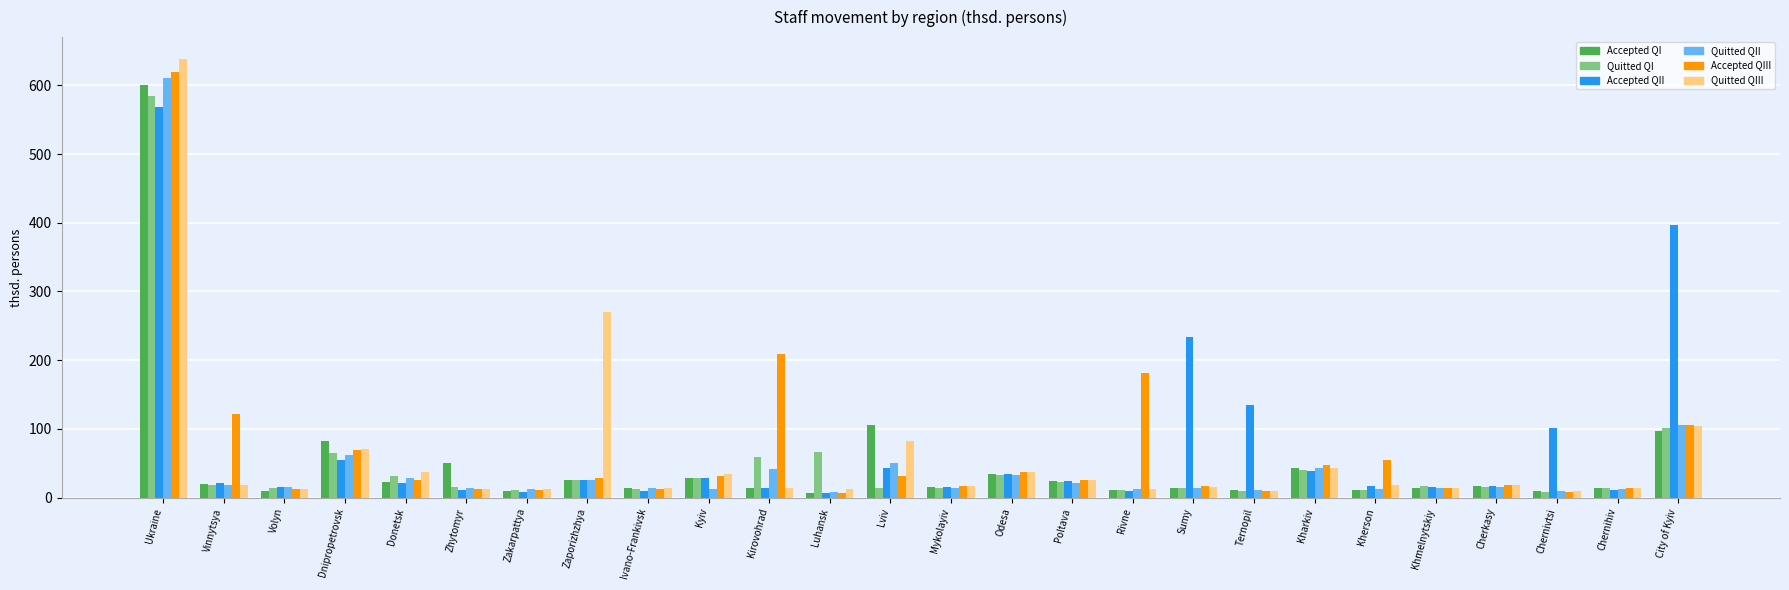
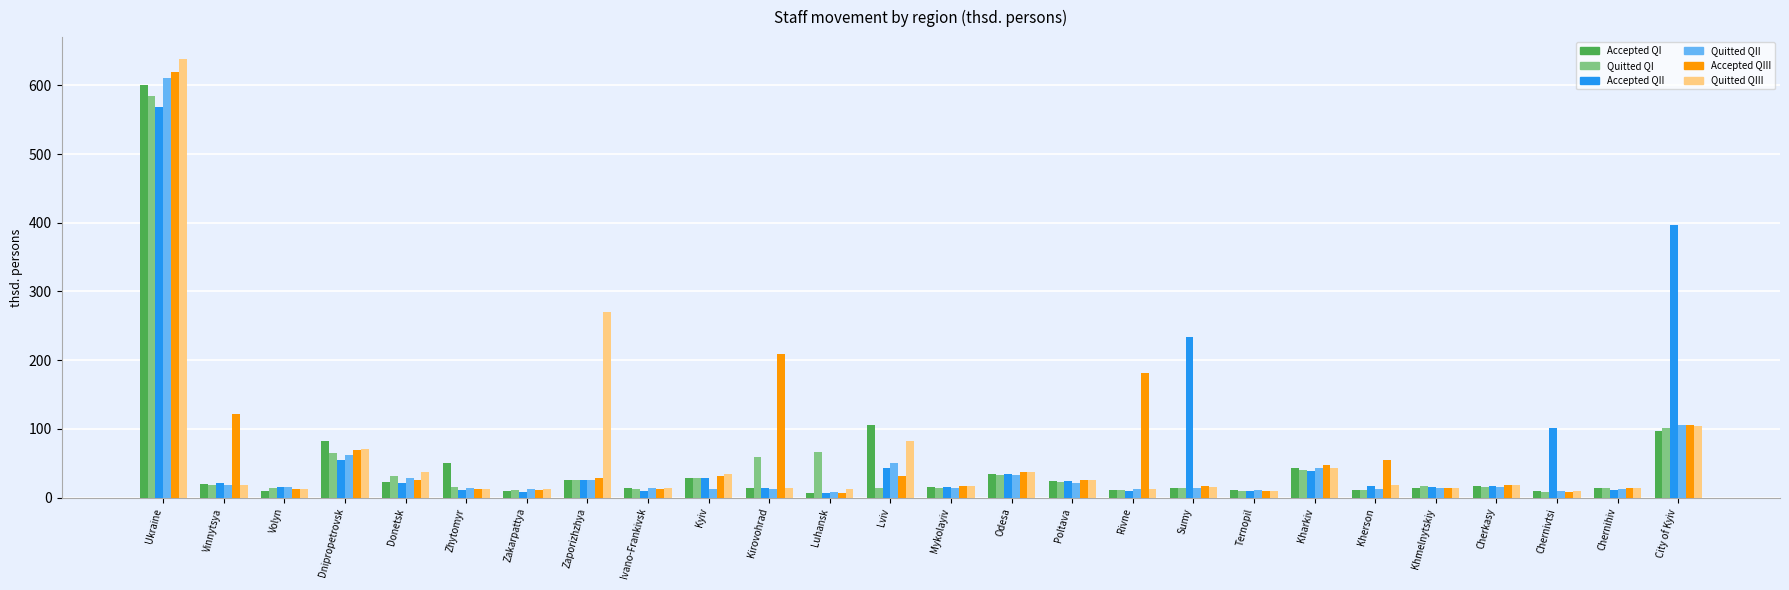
  {
    "Accepted QI": {
      "Ukraine": 600,
      "Vinnytsya": 20,
      "Volyn": 10,
      "Dnipropetrovsk": 80,
      "Donetsk": 20,
      "Zhytomyr": 50,
      "Zakarpattya": 10,
      "Zaporizhzhya": 30,
      "Ivano-Frankivsk": 10,
      "Kyiv": 30,
      "Kirovohrad": 10,
      "Luhansk": 10,
      "Lviv": 110,
      "Mykolayiv": 20,
      "Odesa": 30,
      "Poltava": 20,
      "Rivne": 10,
      "Sumy": 10,
      "Ternopil": 10,
      "Kharkiv": 40,
      "Kherson": 10,
      "Khmelnytskiy": 10,
      "Cherkasy": 20,
      "Chernivtsi": 10,
      "Chernihiv": 10,
      "City of Kyiv": 100
    },
    "Quitted QI": {
      "Ukraine": 580,
      "Vinnytsya": 20,
      "Volyn": 10,
      "Dnipropetrovsk": 60,
      "Donetsk": 30,
      "Zhytomyr": 20,
      "Zakarpattya": 10,
      "Zaporizhzhya": 30,
      "Ivano-Frankivsk": 10,
      "Kyiv": 30,
      "Kirovohrad": 60,
      "Luhansk": 70,
      "Lviv": 10,
      "Mykolayiv": 10,
      "Odesa": 30,
      "Poltava": 20,
      "Rivne": 10,
      "Sumy": 10,
      "Ternopil": 10,
      "Kharkiv": 40,
      "Kherson": 10,
      "Khmelnytskiy": 20,
      "Cherkasy": 20,
      "Chernivtsi": 10,
      "Chernihiv": 10,
      "City of Kyiv": 100
    },
    "Accepted QII": {
      "Ukraine": 570,
      "Vinnytsya": 20,
      "Volyn": 20,
      "Dnipropetrovsk": 60,
      "Donetsk": 20,
      "Zhytomyr": 10,
      "Zakarpattya": 10,
      "Zaporizhzhya": 30,
      "Ivano-Frankivsk": 10,
      "Kyiv": 30,
      "Kirovohrad": 10,
      "Luhansk": 10,
      "Lviv": 40,
      "Mykolayiv": 20,
      "Odesa": 30,
      "Poltava": 20,
      "Rivne": 10,
      "Sumy": 230,
-     "Ternopil": 140,
+     "Ternopil": 10,
      "Kharkiv": 40,
      "Kherson": 20,
      "Khmelnytskiy": 20,
      "Cherkasy": 20,
      "Chernivtsi": 100,
      "Chernihiv": 10,
      "City of Kyiv": 400
    },
    "Quitted QII": {
      "Ukraine": 610,
      "Vinnytsya": 20,
      "Volyn": 20,
      "Dnipropetrovsk": 60,
      "Donetsk": 30,
      "Zhytomyr": 10,
      "Zakarpattya": 10,
      "Zaporizhzhya": 30,
      "Ivano-Frankivsk": 10,
      "Kyiv": 10,
-     "Kirovohrad": 40,
+     "Kirovohrad": 10,
      "Luhansk": 10,
      "Lviv": 50,
      "Mykolayiv": 10,
      "Odesa": 30,
      "Poltava": 20,
      "Rivne": 10,
      "Sumy": 10,
      "Ternopil": 10,
      "Kharkiv": 40,
      "Kherson": 10,
      "Khmelnytskiy": 10,
      "Cherkasy": 20,
      "Chernivtsi": 10,
      "Chernihiv": 10,
      "City of Kyiv": 110
    },
    "Accepted QIII": {
      "Ukraine": 620,
      "Vinnytsya": 120,
      "Volyn": 10,
      "Dnipropetrovsk": 70,
      "Donetsk": 30,
      "Zhytomyr": 10,
      "Zakarpattya": 10,
      "Zaporizhzhya": 30,
      "Ivano-Frankivsk": 10,
      "Kyiv": 30,
      "Kirovohrad": 210,
      "Luhansk": 10,
      "Lviv": 30,
      "Mykolayiv": 20,
      "Odesa": 40,
      "Poltava": 30,
      "Rivne": 180,
      "Sumy": 20,
      "Ternopil": 10,
      "Kharkiv": 50,
      "Kherson": 60,
      "Khmelnytskiy": 10,
      "Cherkasy": 20,
      "Chernivtsi": 10,
      "Chernihiv": 10,
      "City of Kyiv": 110
    },
    "Quitted QIII": {
      "Ukraine": 640,
      "Vinnytsya": 20,
      "Volyn": 10,
      "Dnipropetrovsk": 70,
      "Donetsk": 40,
      "Zhytomyr": 10,
      "Zakarpattya": 10,
      "Zaporizhzhya": 270,
      "Ivano-Frankivsk": 10,
      "Kyiv": 30,
      "Kirovohrad": 10,
      "Luhansk": 10,
      "Lviv": 80,
      "Mykolayiv": 20,
      "Odesa": 40,
      "Poltava": 30,
      "Rivne": 10,
      "Sumy": 20,
      "Ternopil": 10,
      "Kharkiv": 40,
      "Kherson": 20,
      "Khmelnytskiy": 10,
      "Cherkasy": 20,
      "Chernivtsi": 10,
      "Chernihiv": 10,
      "City of Kyiv": 100
    }
  }
